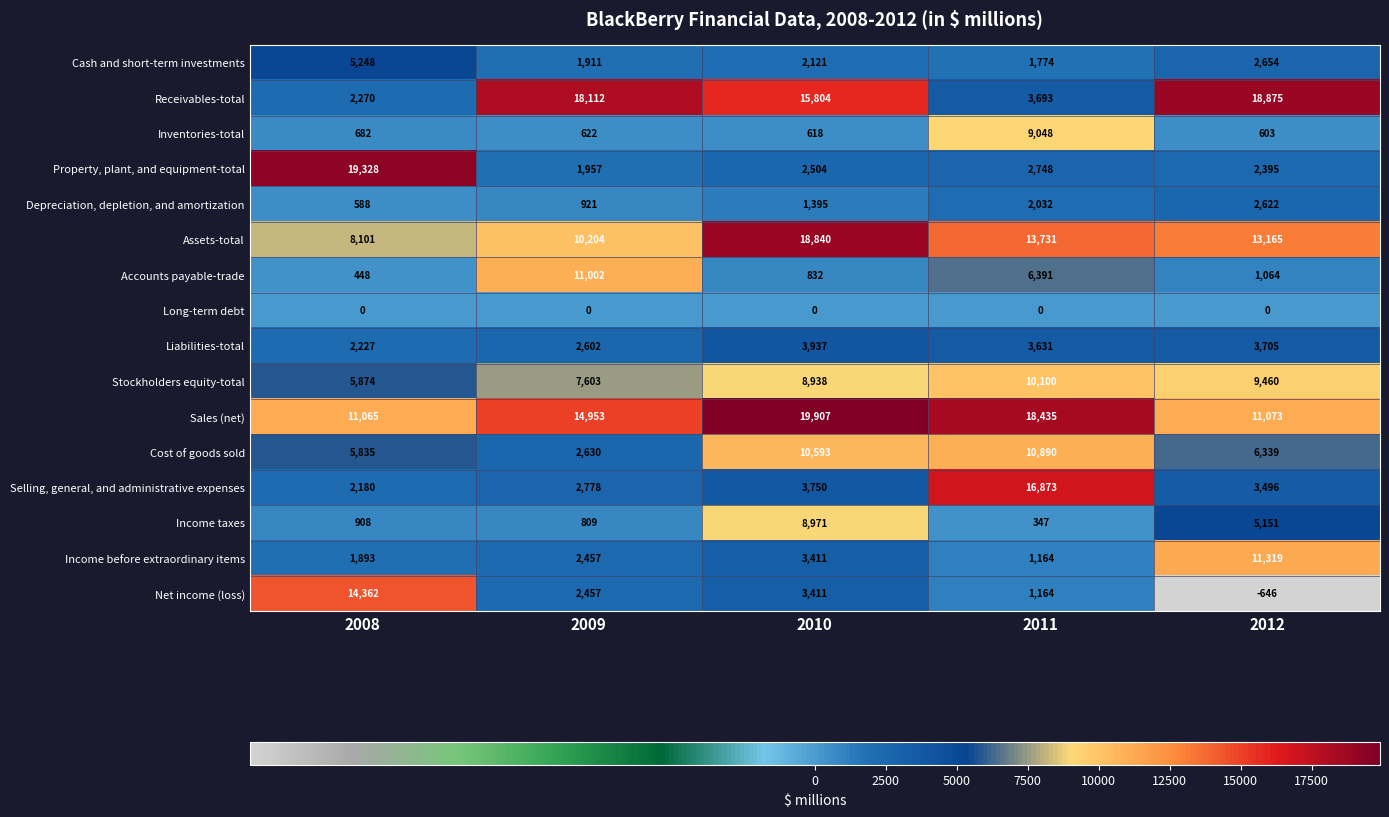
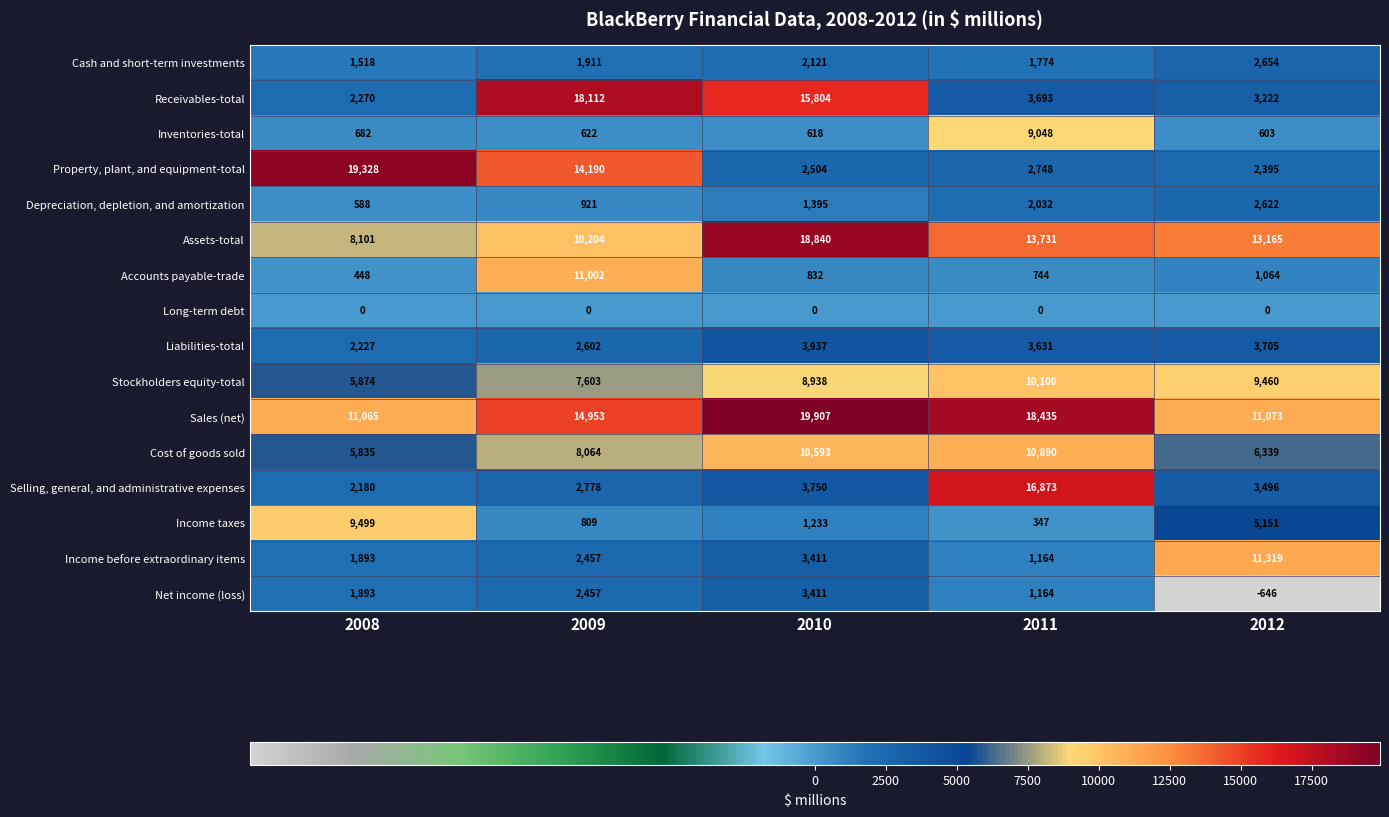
  {
    "Cash and short-term investments": {
-     "2008": "5,248",
+     "2008": "1,518",
      "2009": "1,911",
      "2010": "2,121",
      "2011": "1,774",
      "2012": "2,654"
    },
    "Receivables-total": {
      "2008": "2,270",
      "2009": "18,112",
      "2010": "15,804",
      "2011": "3,693",
-     "2012": "18,875"
+     "2012": "3,222"
    },
    "Inventories-total": {
      "2008": "682",
      "2009": "622",
      "2010": "618",
      "2011": "9,048",
      "2012": "603"
    },
    "Property, plant, and equipment-total": {
      "2008": "19,328",
-     "2009": "1,957",
+     "2009": "14,190",
      "2010": "2,504",
      "2011": "2,748",
      "2012": "2,395"
    },
    "Depreciation, depletion, and amortization": {
      "2008": "588",
      "2009": "921",
      "2010": "1,395",
      "2011": "2,032",
      "2012": "2,622"
    },
    "Assets-total": {
      "2008": "8,101",
      "2009": "10,204",
      "2010": "18,840",
      "2011": "13,731",
      "2012": "13,165"
    },
    "Accounts payable-trade": {
      "2008": "448",
      "2009": "11,002",
      "2010": "832",
-     "2011": "6,391",
+     "2011": "744",
      "2012": "1,064"
    },
    "Long-term debt": {
      "2008": "0",
      "2009": "0",
      "2010": "0",
      "2011": "0",
      "2012": "0"
    },
    "Liabilities-total": {
      "2008": "2,227",
      "2009": "2,602",
      "2010": "3,937",
      "2011": "3,631",
      "2012": "3,705"
    },
    "Stockholders equity-total": {
      "2008": "5,874",
      "2009": "7,603",
      "2010": "8,938",
      "2011": "10,100",
      "2012": "9,460"
    },
    "Sales (net)": {
      "2008": "11,065",
      "2009": "14,953",
      "2010": "19,907",
      "2011": "18,435",
      "2012": "11,073"
    },
    "Cost of goods sold": {
      "2008": "5,835",
-     "2009": "2,630",
+     "2009": "8,064",
      "2010": "10,593",
      "2011": "10,890",
      "2012": "6,339"
    },
    "Selling, general, and administrative expenses": {
      "2008": "2,180",
      "2009": "2,778",
      "2010": "3,750",
      "2011": "16,873",
      "2012": "3,496"
    },
    "Income taxes": {
-     "2008": "908",
+     "2008": "9,499",
      "2009": "809",
-     "2010": "8,971",
+     "2010": "1,233",
      "2011": "347",
      "2012": "5,151"
    },
    "Income before extraordinary items": {
      "2008": "1,893",
      "2009": "2,457",
      "2010": "3,411",
      "2011": "1,164",
      "2012": "11,319"
    },
    "Net income (loss)": {
-     "2008": "14,362",
+     "2008": "1,893",
      "2009": "2,457",
      "2010": "3,411",
      "2011": "1,164",
      "2012": "-646"
    }
  }
